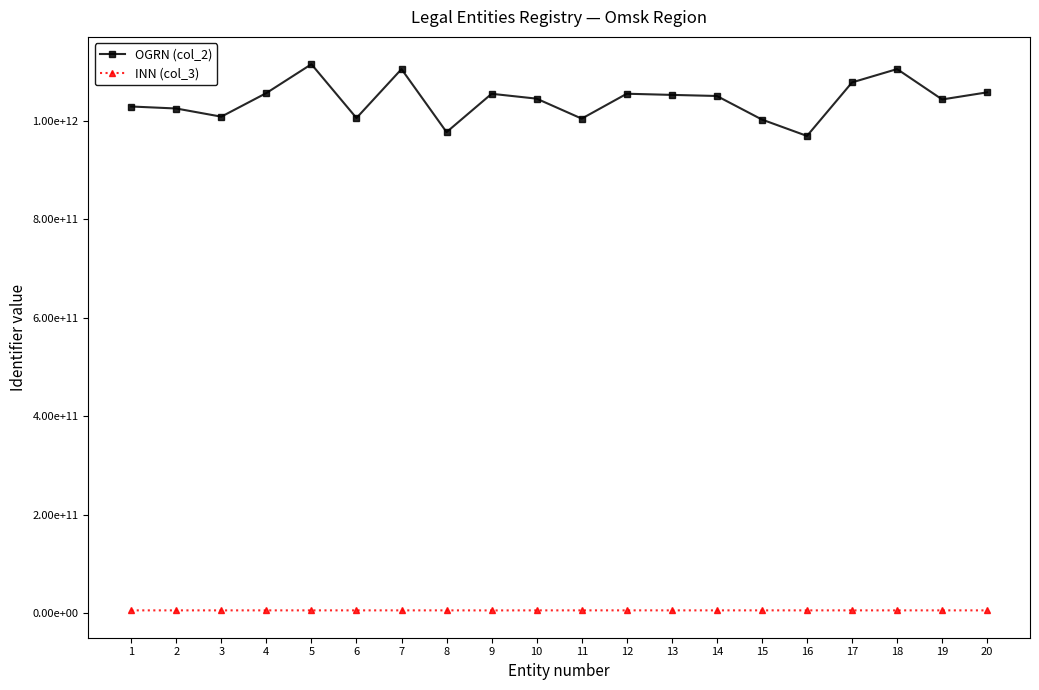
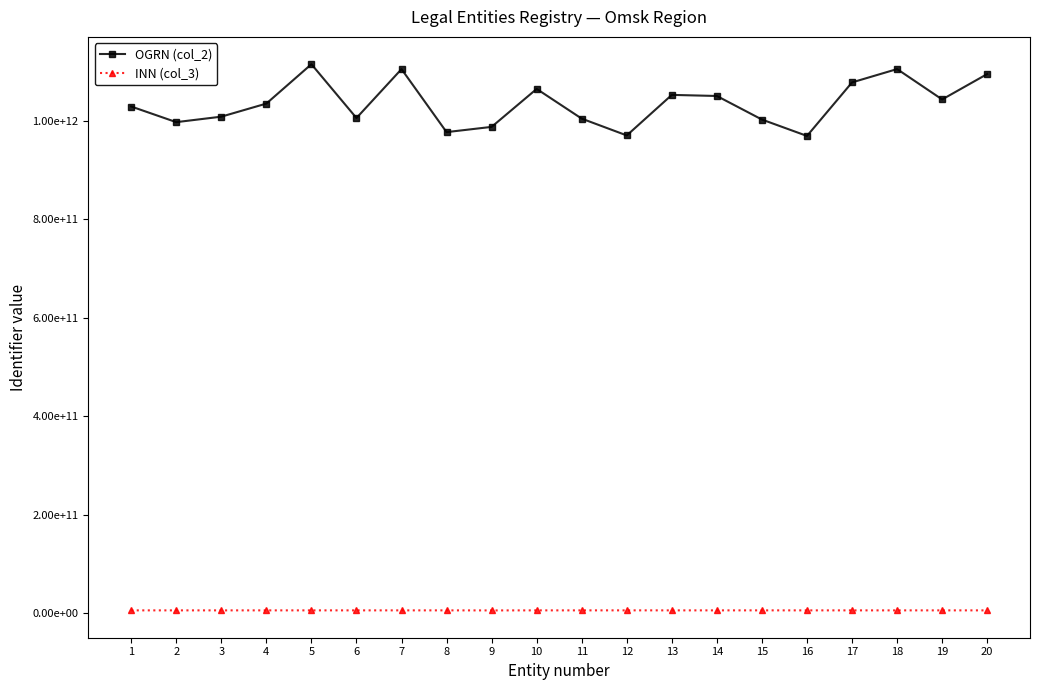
  {
    "OGRN (col_2)": {
      "1": 1030000000000,
-     "2": 1030000000000,
+     "2": 1000000000000,
      "3": 1010000000000,
-     "4": 1060000000000,
+     "4": 1040000000000,
      "5": 1120000000000,
      "6": 1010000000000,
      "7": 1110000000000,
      "8": 980000000000,
-     "9": 1060000000000,
-     "10": 1050000000000,
+     "9": 990000000000,
+     "10": 1070000000000,
      "11": 1000000000000,
-     "12": 1060000000000,
+     "12": 970000000000,
      "13": 1050000000000,
      "14": 1050000000000,
      "15": 1000000000000,
      "16": 970000000000,
      "17": 1080000000000,
      "18": 1110000000000,
      "19": 1040000000000,
-     "20": 1060000000000
+     "20": 1100000000000
    },
    "INN (col_3)": {
      "1": 10000000000,
      "2": 10000000000,
      "3": 10000000000,
      "4": 10000000000,
      "5": 10000000000,
      "6": 10000000000,
      "7": 10000000000,
      "8": 10000000000,
      "9": 10000000000,
      "10": 10000000000,
      "11": 10000000000,
      "12": 10000000000,
      "13": 10000000000,
      "14": 10000000000,
      "15": 10000000000,
      "16": 10000000000,
      "17": 10000000000,
      "18": 10000000000,
      "19": 10000000000,
      "20": 10000000000
    }
  }
